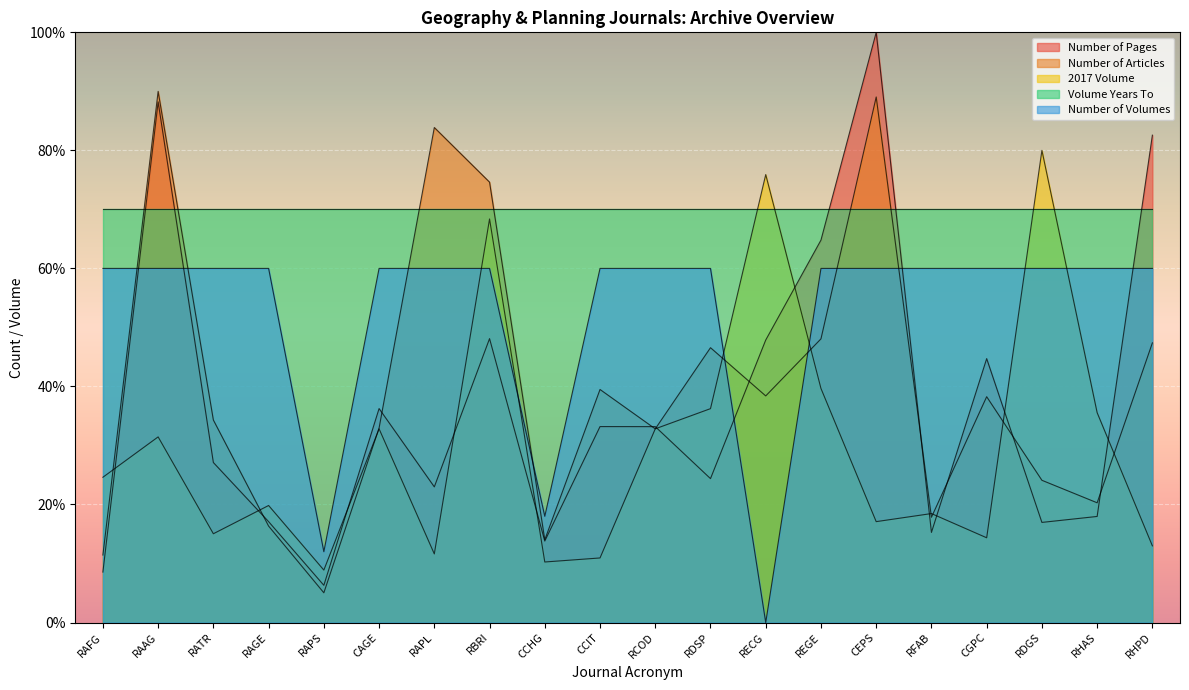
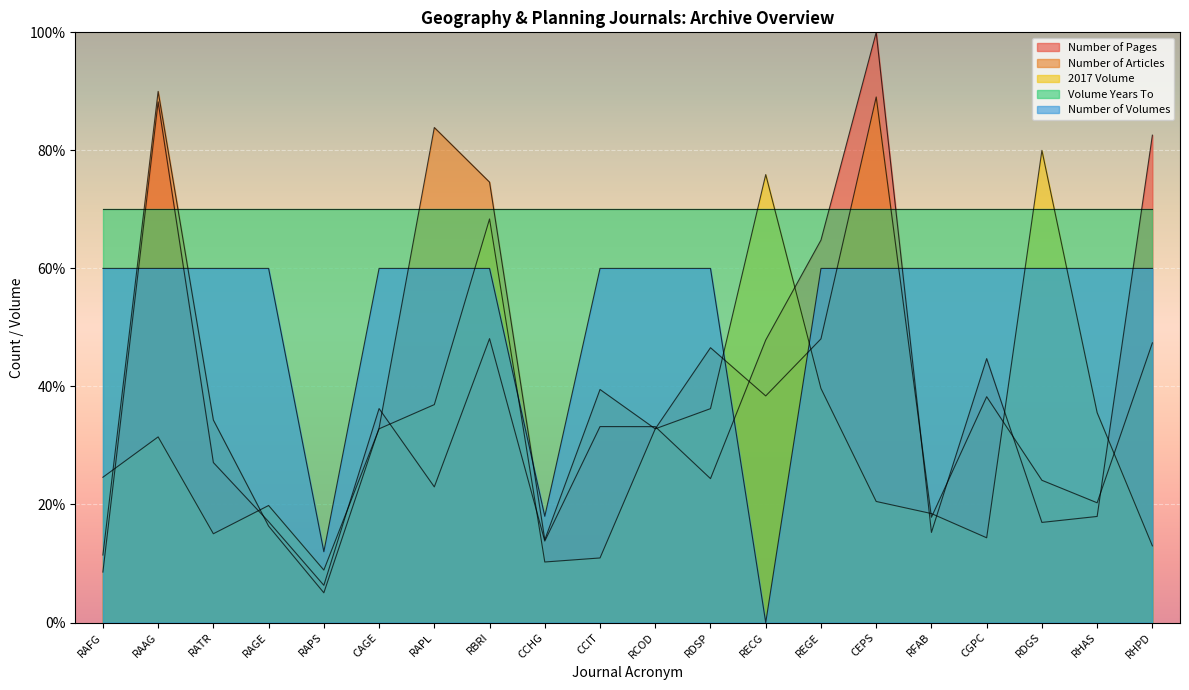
  {
    "2017 Volume": {
      "RAFG": "25%",
      "RAAG": "31%",
      "RATR": "15%",
      "RAGE": "20%",
      "RAPS": "9%",
-     "RAPL": "12%",
+     "RAPL": "37%",
      "RBRI": "68%",
      "CCHG": "10%",
      "CCIT": "11%",
      "RDSP": "36%",
      "RECG": "76%",
      "REGE": "40%",
-     "CEPS": "17%",
+     "CEPS": "21%",
      "RFAB": "18%",
      "CGPC": "14%",
      "RDGS": "80%",
      "RHAS": "36%",
      "RHPD": "13%"
    },
    "Volume Years To": {
      "RAFG": "70%",
      "RAAG": "70%",
      "RATR": "70%",
      "RAGE": "70%",
      "RAPS": "70%",
      "CAGE": "70%",
      "RAPL": "70%",
      "RBRI": "70%",
      "CCHG": "70%",
      "CCIT": "70%",
      "RCOD": "70%",
      "RDSP": "70%",
      "RECG": "70%",
      "REGE": "70%",
      "CEPS": "70%",
      "RFAB": "70%",
      "CGPC": "70%",
      "RDGS": "70%",
      "RHAS": "70%",
      "RHPD": "70%"
    },
    "Number of Volumes": {
      "RAFG": "60%",
      "RAAG": "60%",
      "RATR": "60%",
      "RAGE": "60%",
      "RAPS": "12%",
      "CAGE": "60%",
      "RAPL": "60%",
      "RBRI": "60%",
      "CCHG": "18%",
      "CCIT": "60%",
      "RCOD": "60%",
      "RDSP": "60%",
      "RECG": "0%",
      "REGE": "60%",
      "CEPS": "60%",
      "RFAB": "60%",
      "CGPC": "60%",
      "RDGS": "60%",
      "RHAS": "60%",
      "RHPD": "60%"
    }
  }
